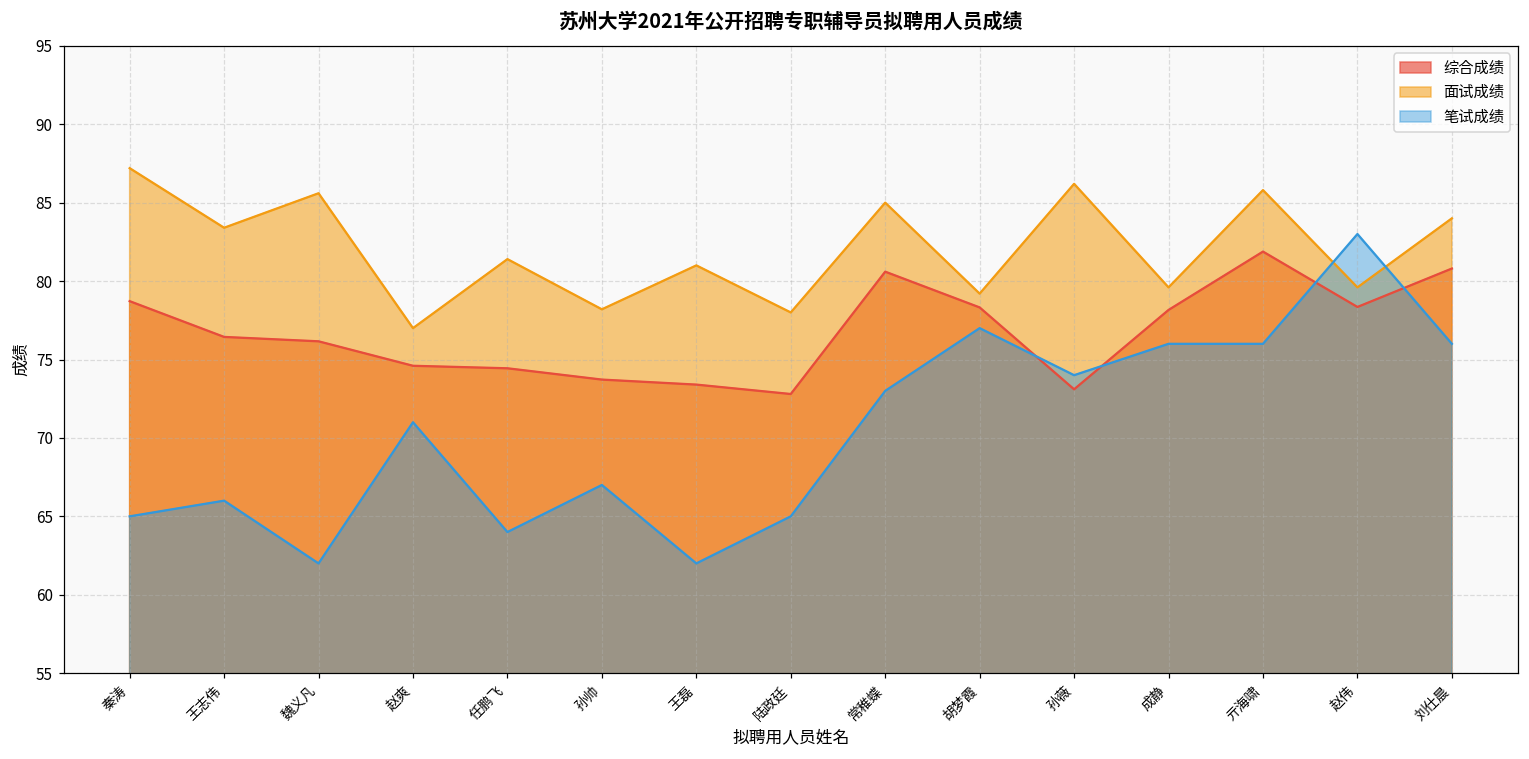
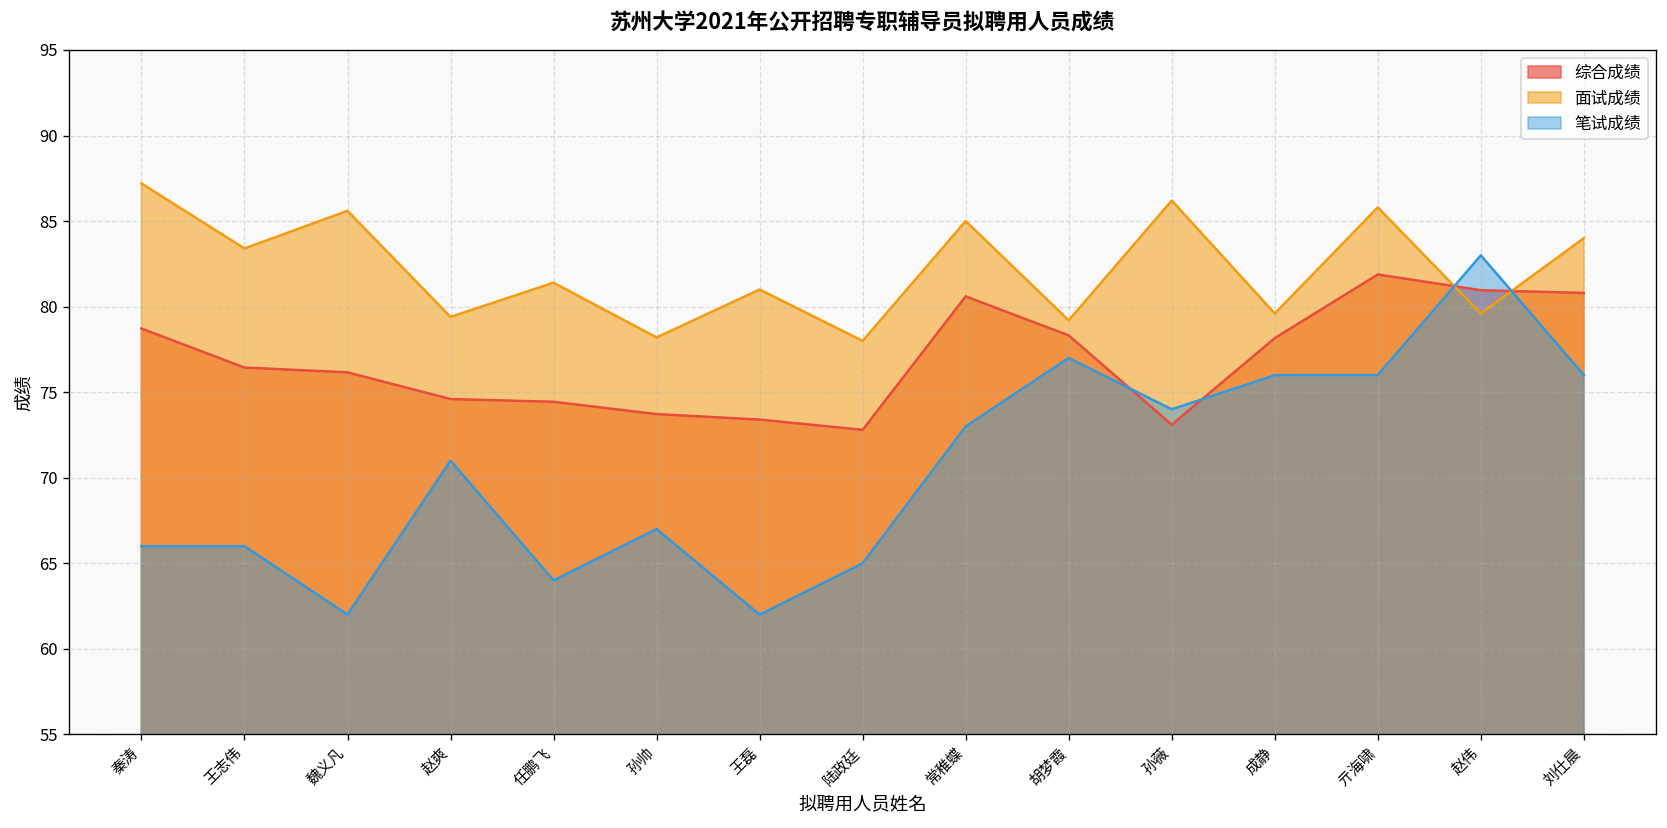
  {
    "综合成绩": {
      "秦涛": 78.7,
      "王志伟": 76.4,
      "魏义凡": 76.2,
      "赵爽": 74.6,
      "任鹏飞": 74.4,
      "孙帅": 73.7,
      "王磊": 73.4,
      "陆政廷": 72.8,
      "常稚蝶": 80.6,
      "胡梦霞": 78.3,
      "孙薇": 73.1,
      "成静": 78.2,
      "亓海啸": 81.9,
-     "赵伟": 78.4,
+     "赵伟": 81.0,
      "刘仕晨": 80.8
    },
    "面试成绩": {
      "秦涛": 87.2,
      "王志伟": 83.4,
      "魏义凡": 85.6,
-     "赵爽": 77.0,
+     "赵爽": 79.4,
      "任鹏飞": 81.4,
      "孙帅": 78.2,
      "王磊": 81.0,
      "陆政廷": 78.0,
      "常稚蝶": 85.0,
      "胡梦霞": 79.2,
      "孙薇": 86.2,
      "成静": 79.6,
      "亓海啸": 85.8,
      "赵伟": 79.6,
      "刘仕晨": 84.0
    },
    "笔试成绩": {
-     "秦涛": 65,
+     "秦涛": 66,
      "王志伟": 66,
      "魏义凡": 62,
      "赵爽": 71,
      "任鹏飞": 64,
      "孙帅": 67,
      "王磊": 62,
      "陆政廷": 65,
      "常稚蝶": 73,
      "胡梦霞": 77,
      "孙薇": 74,
      "成静": 76,
      "亓海啸": 76,
      "赵伟": 83,
      "刘仕晨": 76
    }
  }
